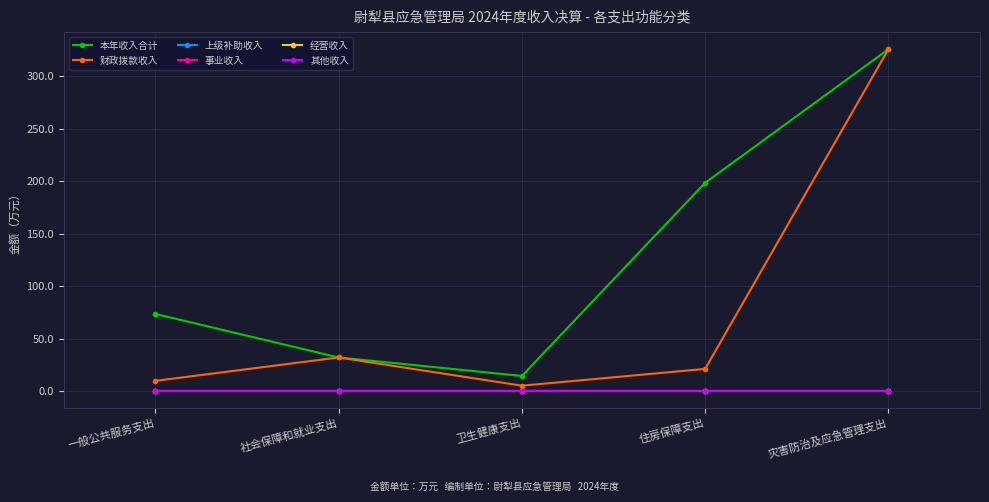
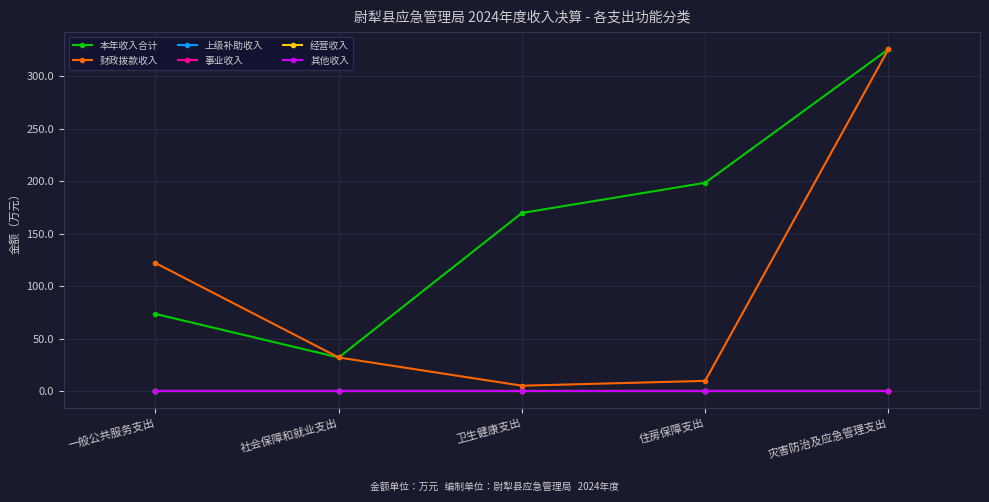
  {
    "本年收入合计": {
      "一般公共服务支出": 74,
-     "卫生健康支出": 14,
+     "卫生健康支出": 170,
      "住房保障支出": 198
    },
    "财政拨款收入": {
-     "一般公共服务支出": 10,
+     "一般公共服务支出": 122,
      "卫生健康支出": 5,
-     "住房保障支出": 21
+     "住房保障支出": 10
    },
    "其他收入": {
      "一般公共服务支出": 0,
      "社会保障和就业支出": 0,
      "卫生健康支出": 0,
      "住房保障支出": 0,
      "灾害防治及应急管理支出": 0
    }
  }
